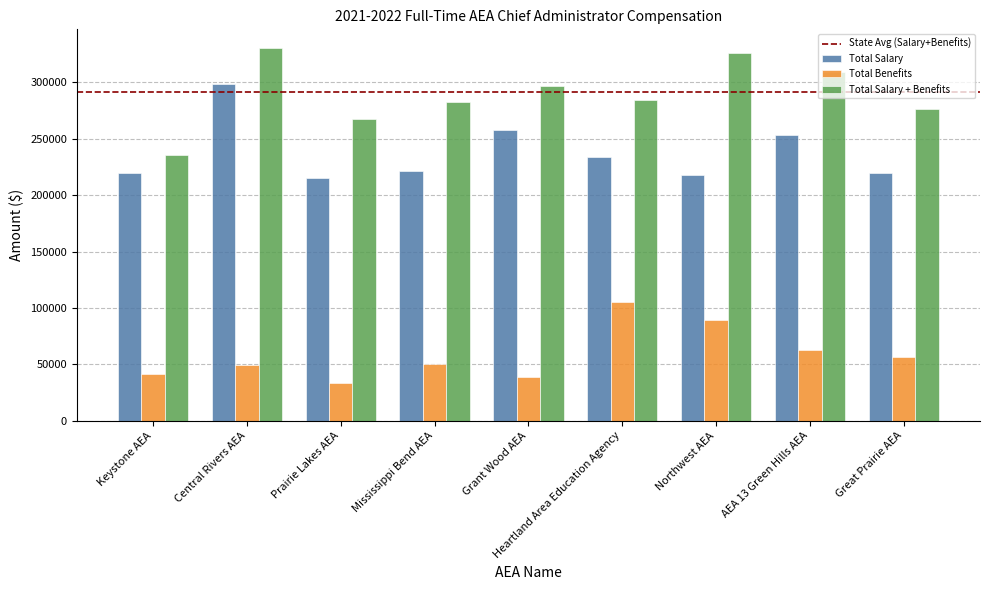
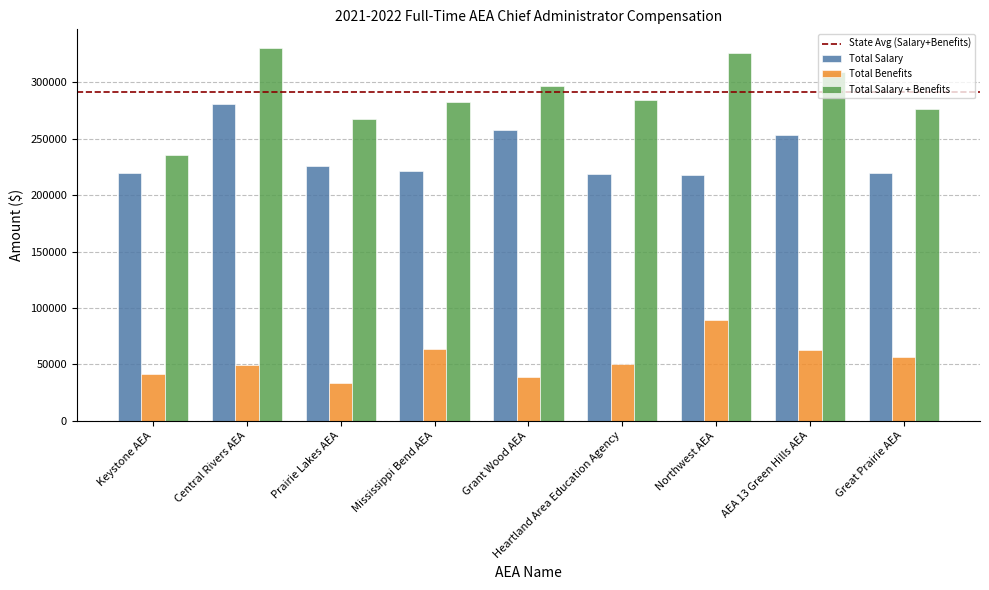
  {
    "Total Salary": {
      "Keystone AEA": 220000,
-     "Central Rivers AEA": 298000,
-     "Prairie Lakes AEA": 215000,
+     "Central Rivers AEA": 281000,
+     "Prairie Lakes AEA": 226000,
      "Mississippi Bend AEA": 222000,
      "Grant Wood AEA": 258000,
-     "Heartland Area Education Agency": 234000,
+     "Heartland Area Education Agency": 219000,
      "Northwest AEA": 218000,
      "AEA 13 Green Hills AEA": 254000,
      "Great Prairie AEA": 219000
    },
    "Total Benefits": {
      "Keystone AEA": 42000,
      "Central Rivers AEA": 49000,
      "Prairie Lakes AEA": 33000,
-     "Mississippi Bend AEA": 50000,
+     "Mississippi Bend AEA": 63000,
      "Grant Wood AEA": 39000,
-     "Heartland Area Education Agency": 106000,
+     "Heartland Area Education Agency": 51000,
      "Northwest AEA": 89000,
      "AEA 13 Green Hills AEA": 63000,
      "Great Prairie AEA": 57000
    },
    "Total Salary + Benefits": {
      "Keystone AEA": 236000,
      "Central Rivers AEA": 331000,
      "Prairie Lakes AEA": 268000,
      "Mississippi Bend AEA": 283000,
      "Grant Wood AEA": 297000,
      "Heartland Area Education Agency": 285000,
      "Northwest AEA": 326000,
      "Great Prairie AEA": 276000
    }
  }
